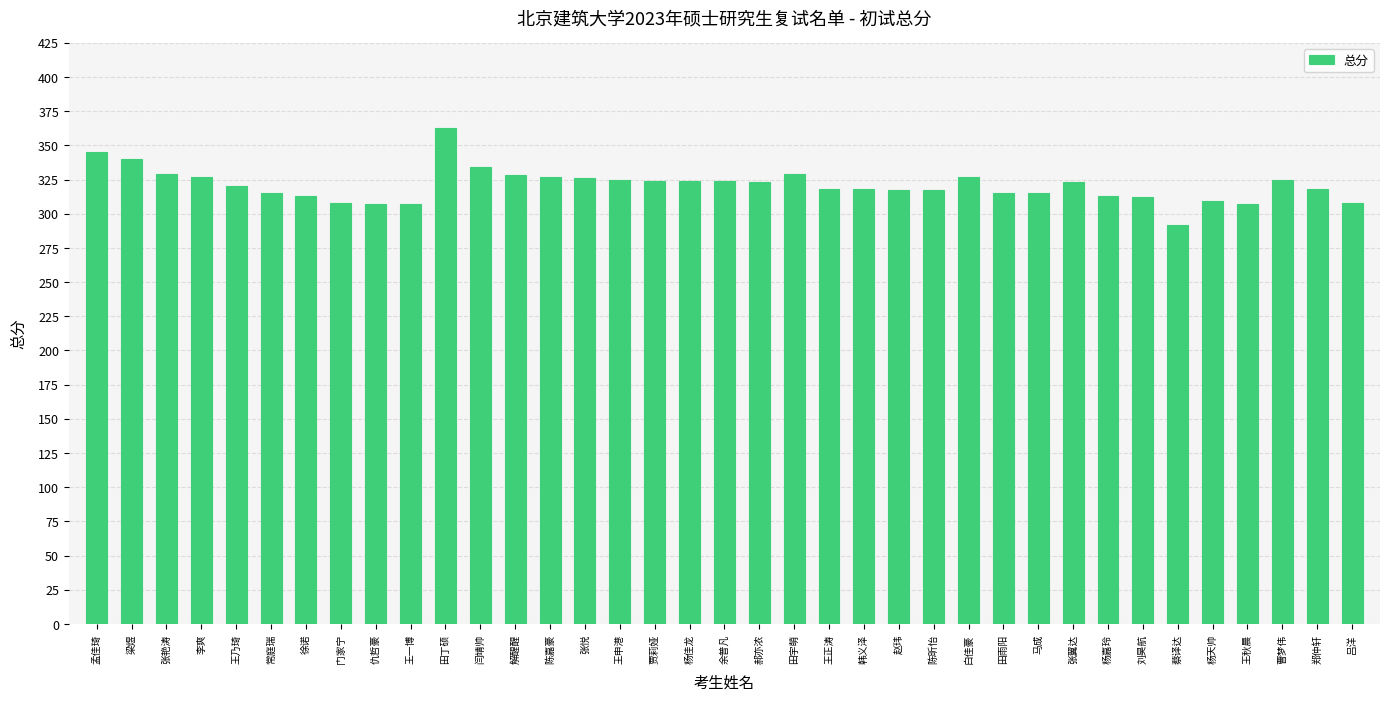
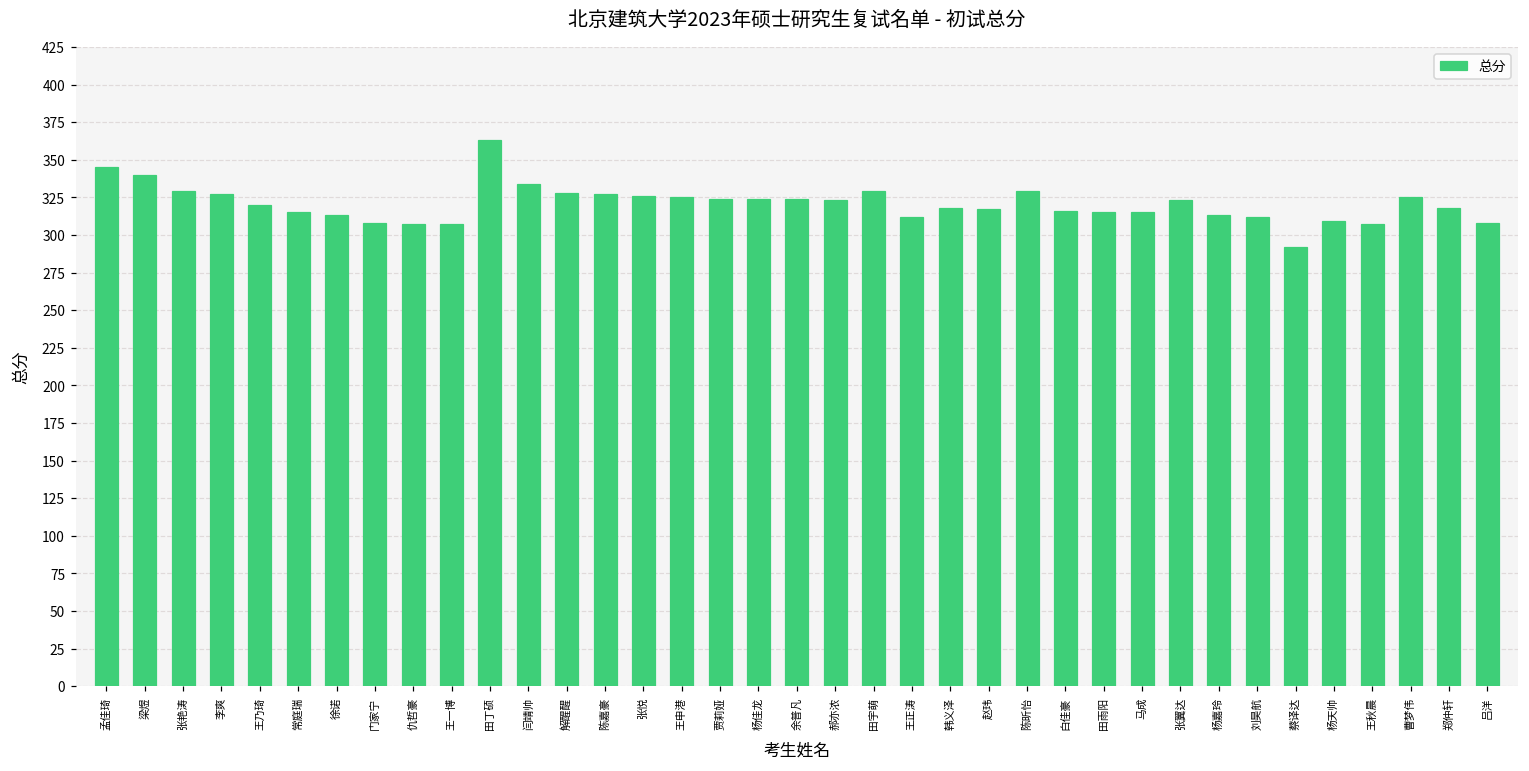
  {
    "孟佳琦": 345,
    "梁煜": 340,
    "张艳涛": 329,
    "李爽": 327,
    "王乃琦": 320,
    "常庭瑞": 315,
    "徐诺": 313,
    "门家宁": 308,
    "仇哲豪": 307,
    "王一博": 307,
    "田丁硕": 363,
    "闫靖帅": 334,
    "解醒醒": 328,
    "陈嘉豪": 327,
    "张悦": 326,
    "王申港": 325,
    "贾莉娅": 324,
    "杨佳龙": 324,
    "余普凡": 324,
    "郝亦浓": 323,
    "田宇萌": 329,
-   "王正涛": 318,
+   "王正涛": 312,
    "韩义泽": 318,
    "赵玮": 317,
-   "陈昕怡": 317,
-   "白佳豪": 327,
+   "陈昕怡": 329,
+   "白佳豪": 316,
    "田雨阳": 315,
    "马成": 315,
    "张翼达": 323,
    "杨嘉玲": 313,
    "刘昊航": 312,
    "蔡译达": 292,
    "杨天帅": 309,
    "王秋晨": 307,
    "曹梦伟": 325,
    "郑仲轩": 318,
    "吕洋": 308
  }
